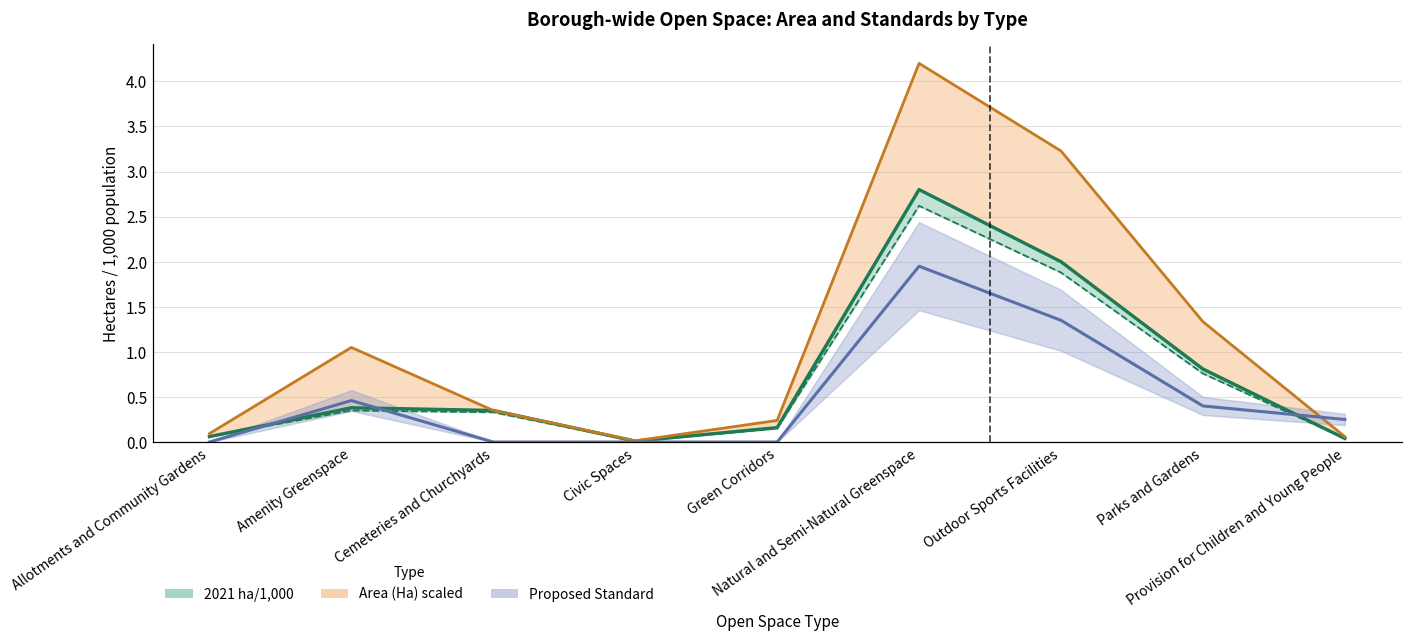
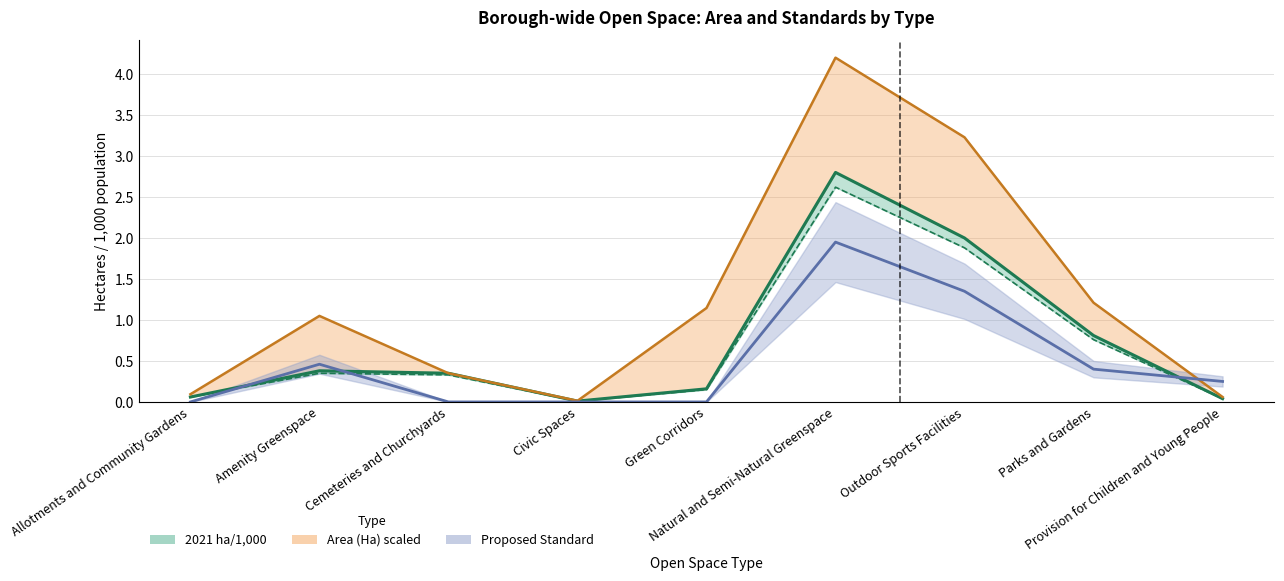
  {
    "Area (Ha) scaled": {
      "Allotments and Community Gardens": 0.1,
      "Amenity Greenspace": 1.0,
-     "Green Corridors": 0.2,
+     "Green Corridors": 1.1,
      "Natural and Semi-Natural Greenspace": 4.2,
      "Outdoor Sports Facilities": 3.2,
-     "Parks and Gardens": 1.3
+     "Parks and Gardens": 1.2
    }
  }
